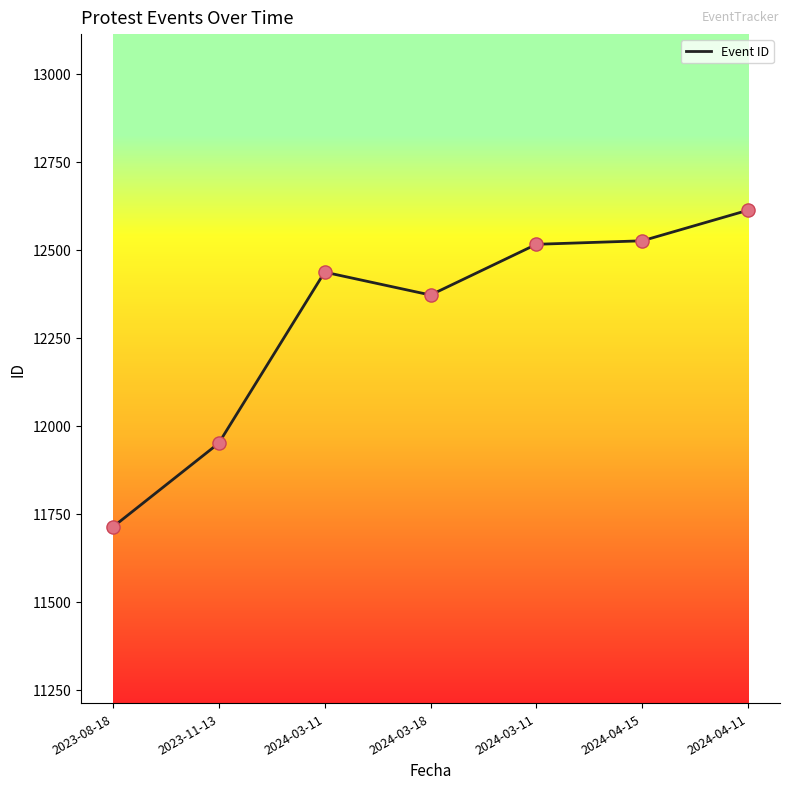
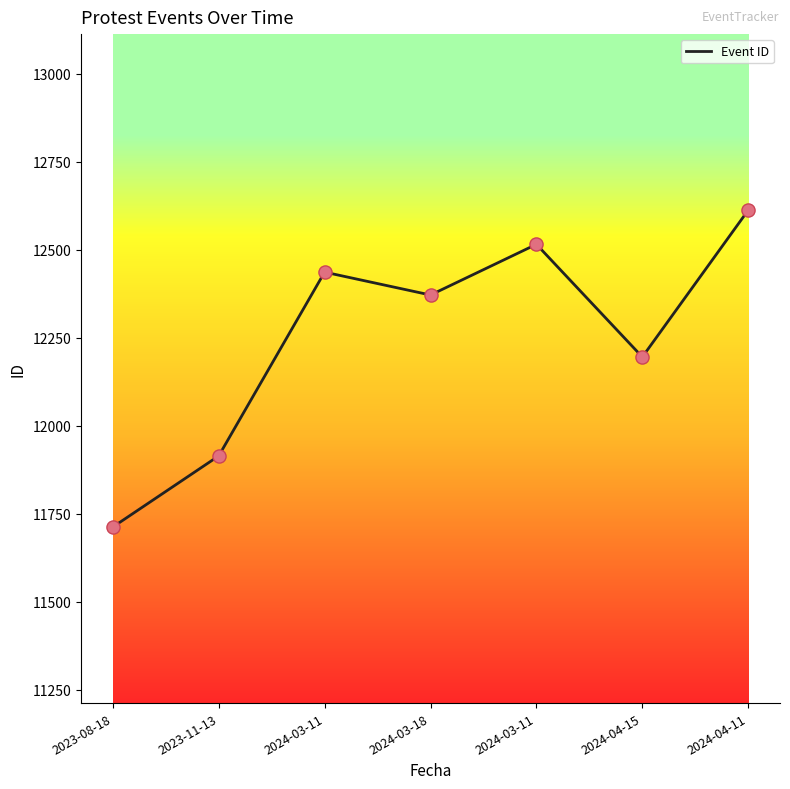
  {
    "2023-08-18": 11710,
-   "2023-11-13": 11950,
+   "2023-11-13": 11910,
    "2024-03-18": 12370,
-   "2024-04-15": 12530,
+   "2024-04-15": 12200,
    "2024-04-11": 12610
  }
